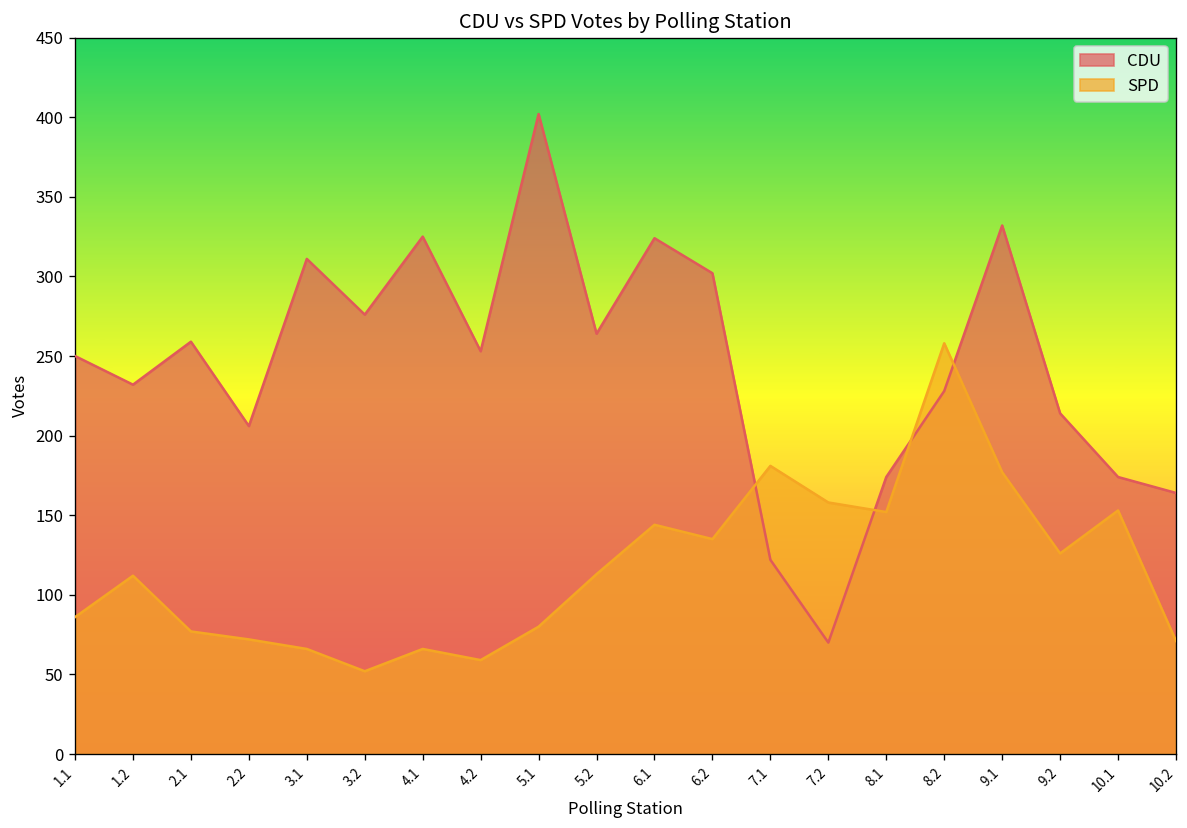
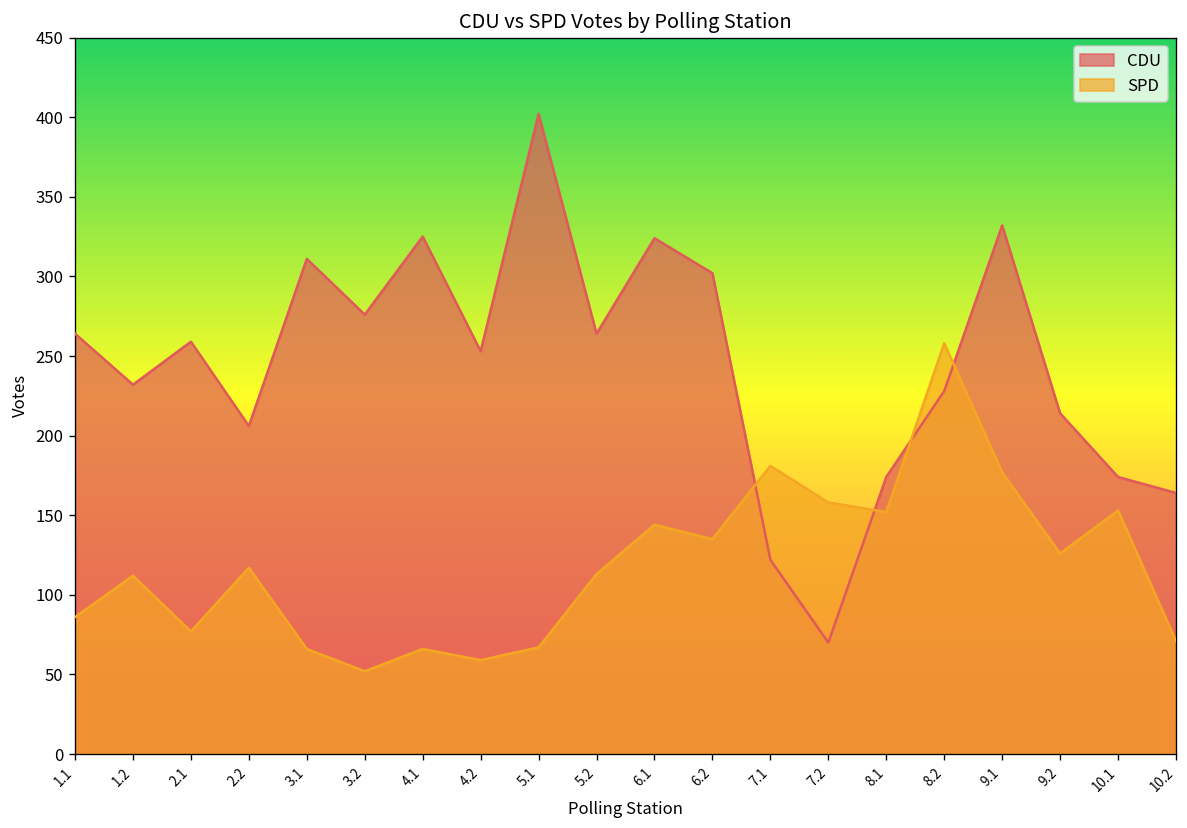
  {
    "CDU": {
-     "1.1": 250,
+     "1.1": 264,
      "1.2": 232,
      "2.1": 259,
      "2.2": 206,
      "3.1": 311,
      "3.2": 276,
      "4.1": 325,
      "4.2": 253,
      "5.1": 402,
      "5.2": 264,
      "6.1": 324,
      "6.2": 302,
      "7.1": 122,
      "7.2": 70,
      "8.1": 174,
      "8.2": 228,
      "9.1": 332,
      "9.2": 214,
      "10.1": 174,
      "10.2": 164
    },
    "SPD": {
      "1.1": 86,
      "1.2": 112,
      "2.1": 77,
-     "2.2": 72,
+     "2.2": 117,
      "3.1": 66,
      "3.2": 52,
      "4.1": 66,
      "4.2": 59,
-     "5.1": 80,
+     "5.1": 67,
      "5.2": 113,
      "6.1": 144,
      "6.2": 135,
      "7.1": 181,
      "7.2": 158,
      "8.1": 152,
      "8.2": 258,
      "9.1": 177,
      "9.2": 126,
      "10.1": 153,
      "10.2": 71
    }
  }
